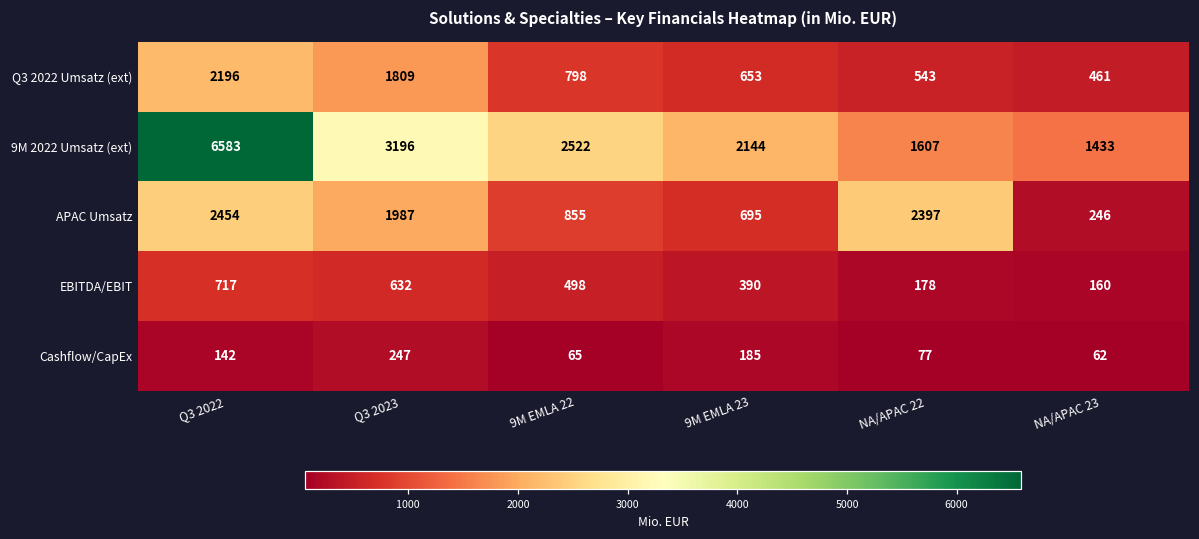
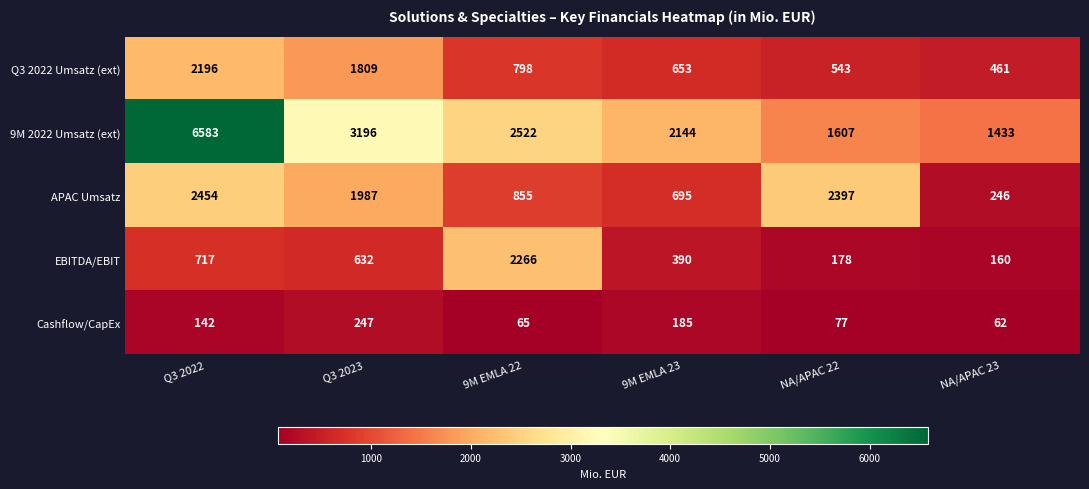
  {
    "Q3 2022 Umsatz (ext)": {
      "Q3 2022": 2196,
      "Q3 2023": 1809,
      "9M EMLA 22": 798,
      "9M EMLA 23": 653,
      "NA/APAC 22": 543,
      "NA/APAC 23": 461
    },
    "9M 2022 Umsatz (ext)": {
      "Q3 2022": 6583,
      "Q3 2023": 3196,
      "9M EMLA 22": 2522,
      "9M EMLA 23": 2144,
      "NA/APAC 22": 1607,
      "NA/APAC 23": 1433
    },
    "APAC Umsatz": {
      "Q3 2022": 2454,
      "Q3 2023": 1987,
      "9M EMLA 22": 855,
      "9M EMLA 23": 695,
      "NA/APAC 22": 2397,
      "NA/APAC 23": 246
    },
    "EBITDA/EBIT": {
      "Q3 2022": 717,
      "Q3 2023": 632,
-     "9M EMLA 22": 498,
+     "9M EMLA 22": 2266,
      "9M EMLA 23": 390,
      "NA/APAC 22": 178,
      "NA/APAC 23": 160
    },
    "Cashflow/CapEx": {
      "Q3 2022": 142,
      "Q3 2023": 247,
      "9M EMLA 22": 65,
      "9M EMLA 23": 185,
      "NA/APAC 22": 77,
      "NA/APAC 23": 62
    }
  }
